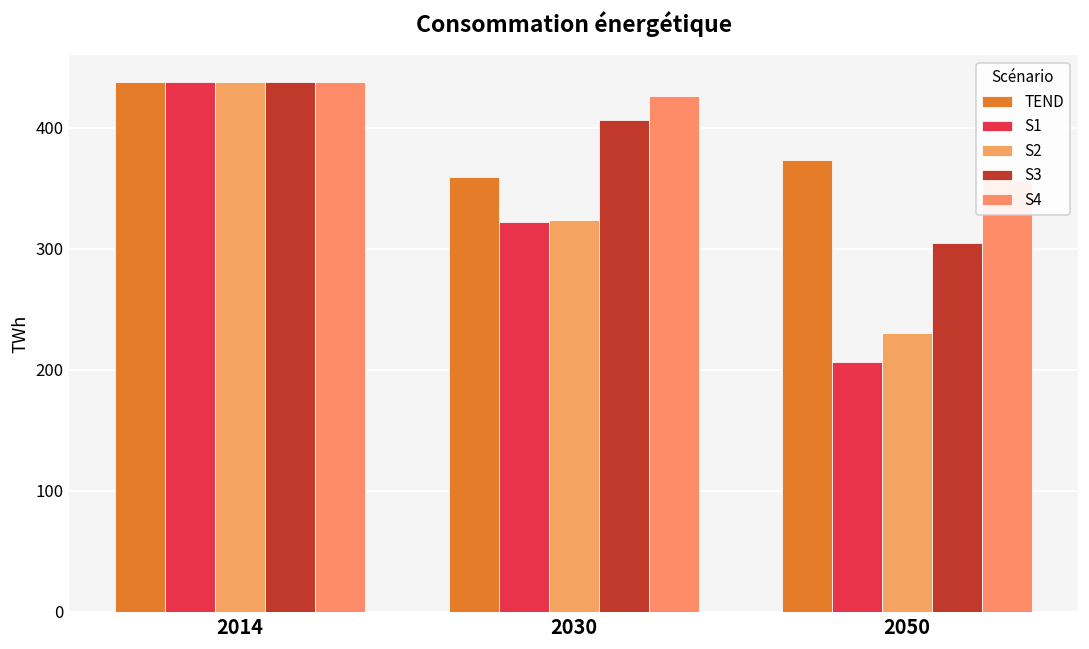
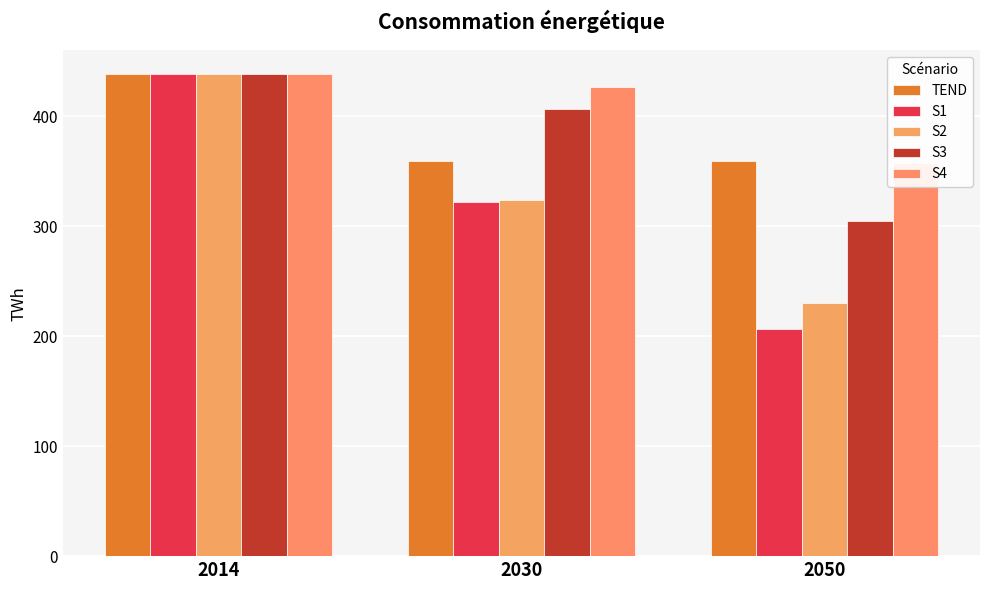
  {
    "TEND": {
      "2014": 438,
      "2030": 359,
-     "2050": 373
+     "2050": 359
    }
  }
